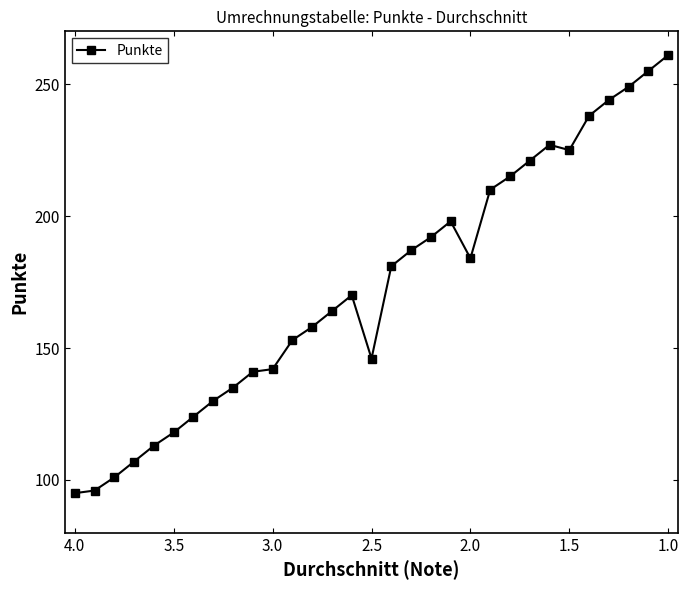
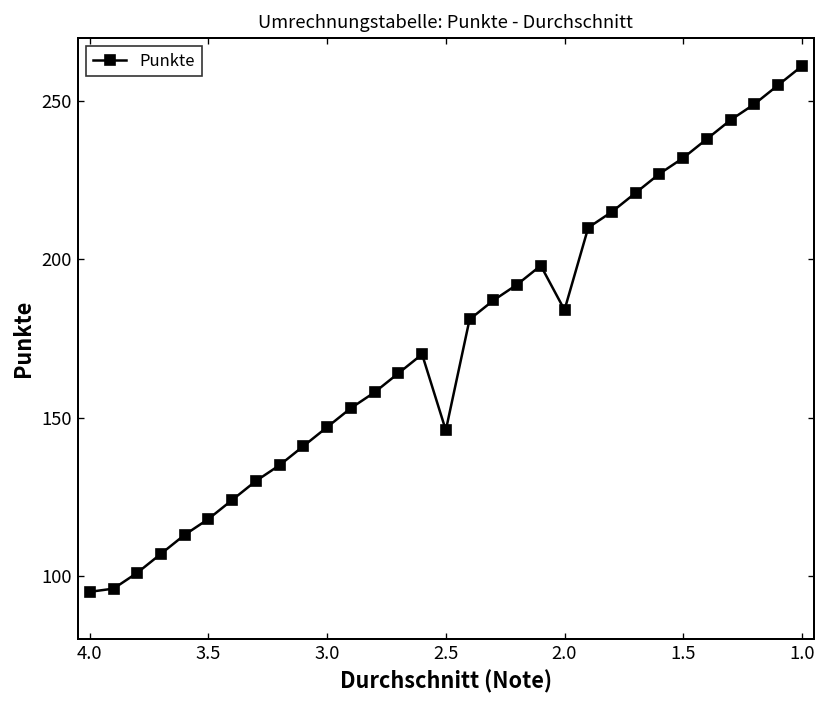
  {
    "4.0": 95,
    "3.5": 118,
-   "3.0": 142,
+   "3.0": 147,
    "2.5": 146,
    "2.0": 184,
-   "1.5": 225,
+   "1.5": 232,
    "1.0": 261
  }
